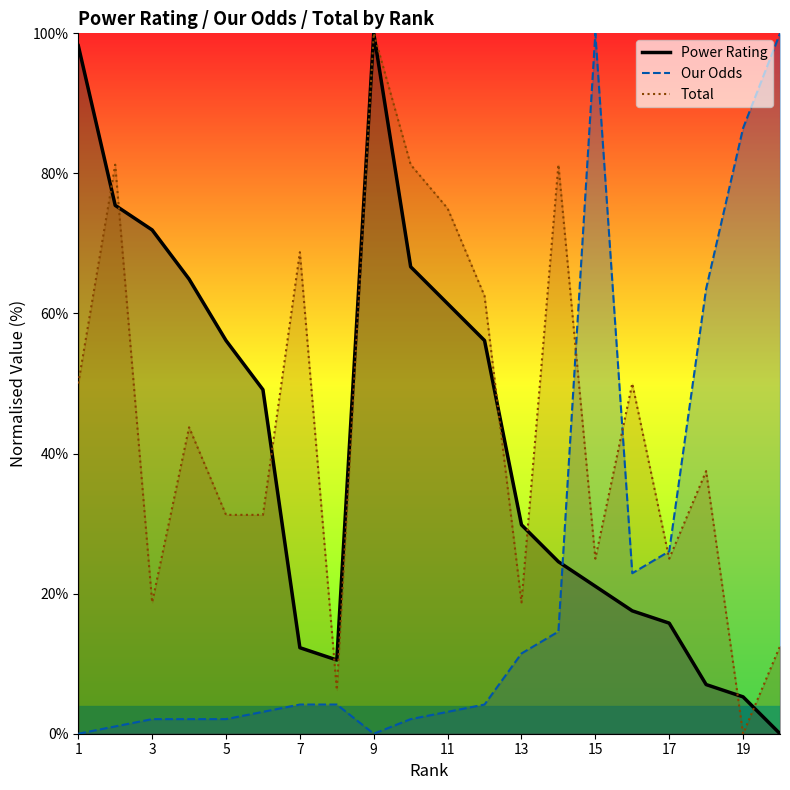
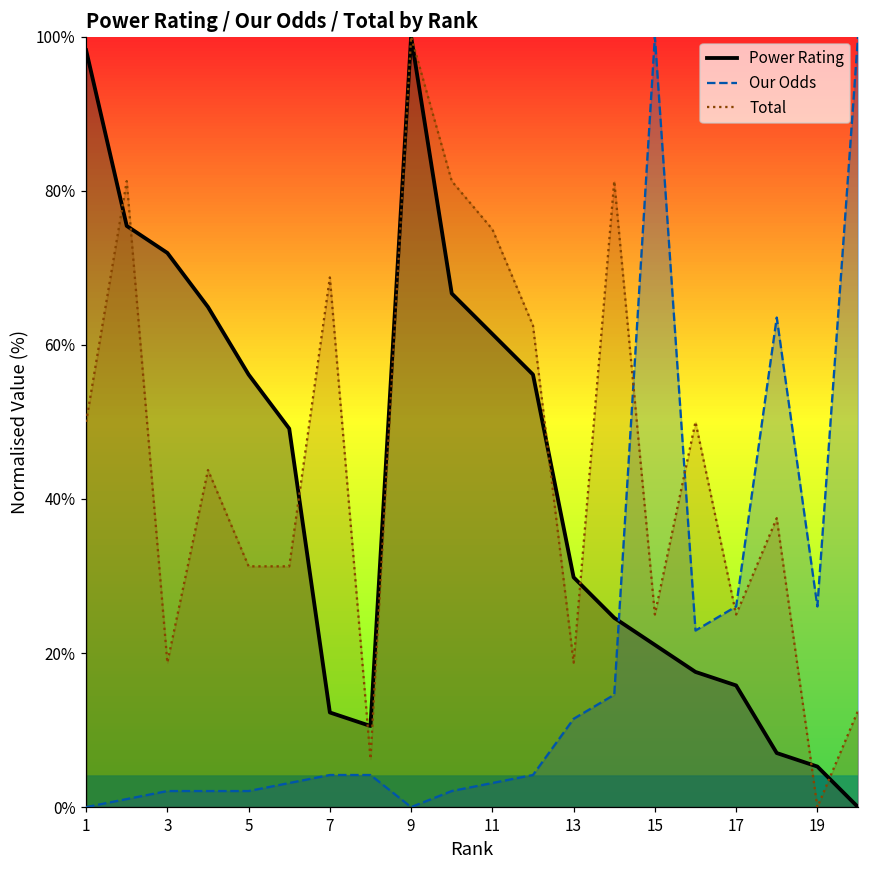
  {
    "Our Odds": {
      "7": "4%",
      "13": "11%",
      "15": "100%",
      "17": "26%",
-     "19": "86%"
+     "19": "26%"
    },
    "Total": {
      "1": "50%",
      "3": "19%",
      "5": "31%",
      "7": "69%",
      "11": "75%",
      "13": "19%",
      "15": "25%",
      "17": "25%"
    }
  }
